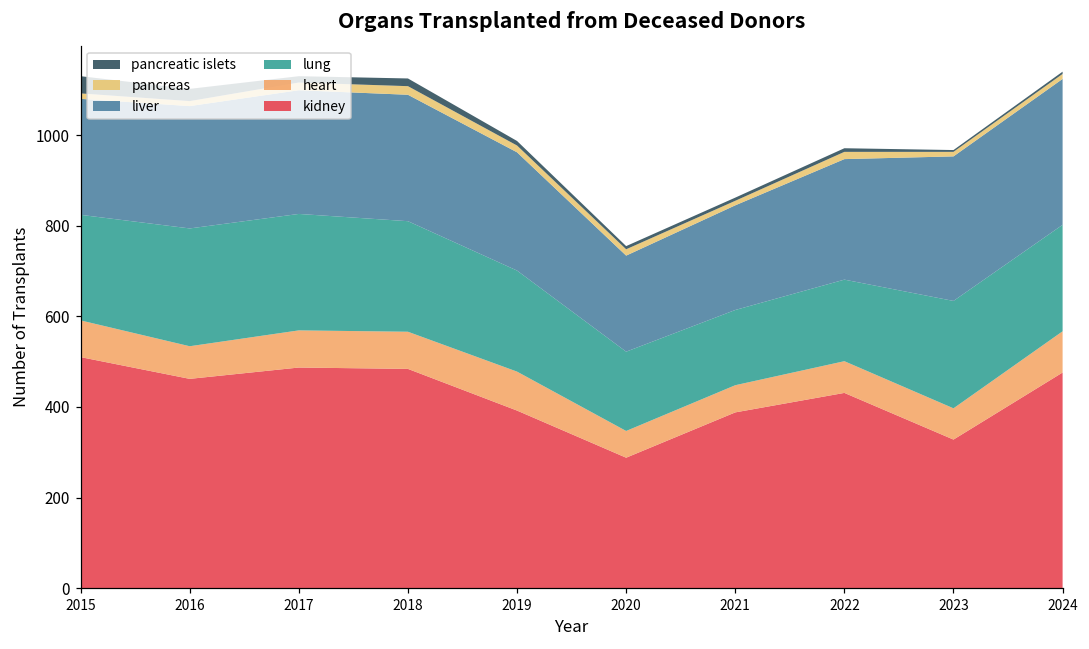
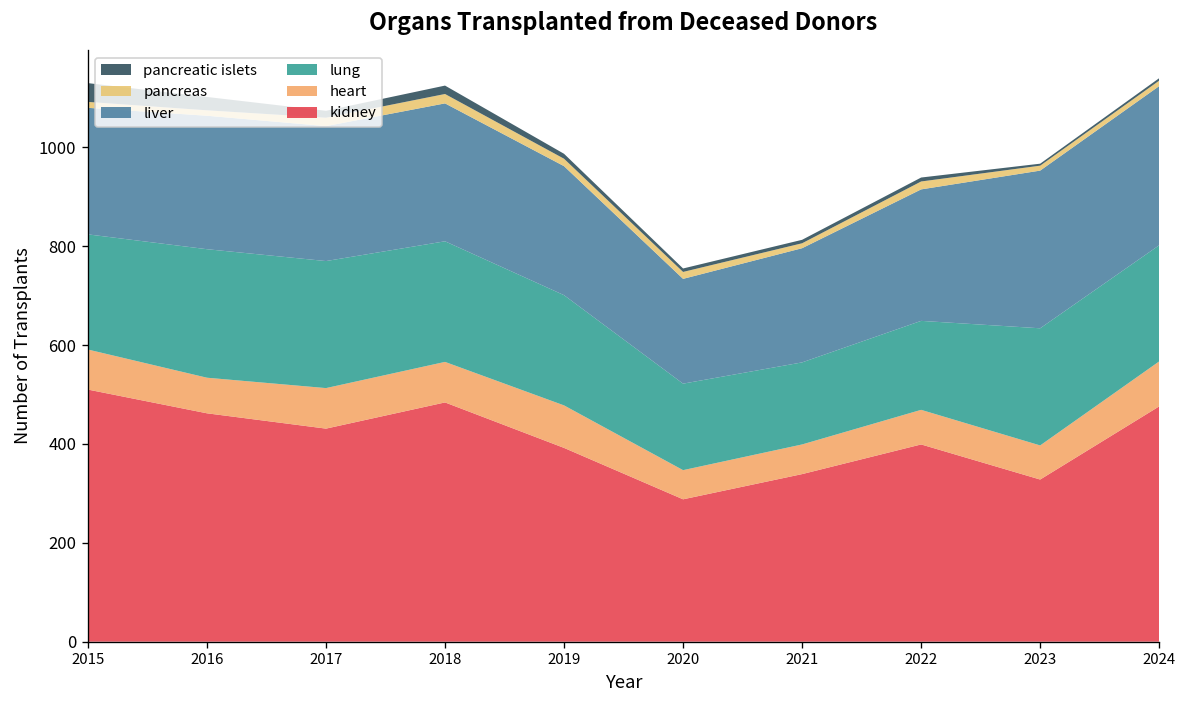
  {
    "kidney": {
      "2015": 510,
      "2016": 460,
-     "2017": 490,
+     "2017": 430,
      "2018": 480,
      "2019": 390,
      "2020": 290,
-     "2021": 390,
-     "2022": 430,
+     "2021": 340,
+     "2022": 400,
      "2023": 330,
      "2024": 480
    },
    "pancreatic islets": {
      "2015": 40,
      "2018": 20,
      "2019": 10,
      "2020": 10,
      "2021": 10,
      "2022": 10
    }
  }
